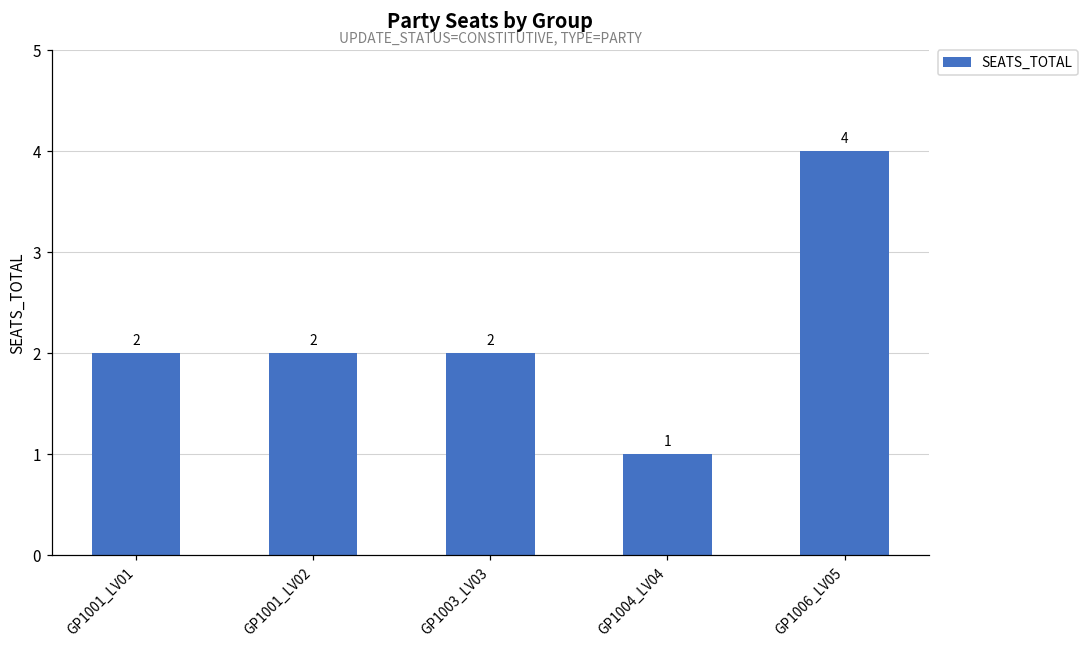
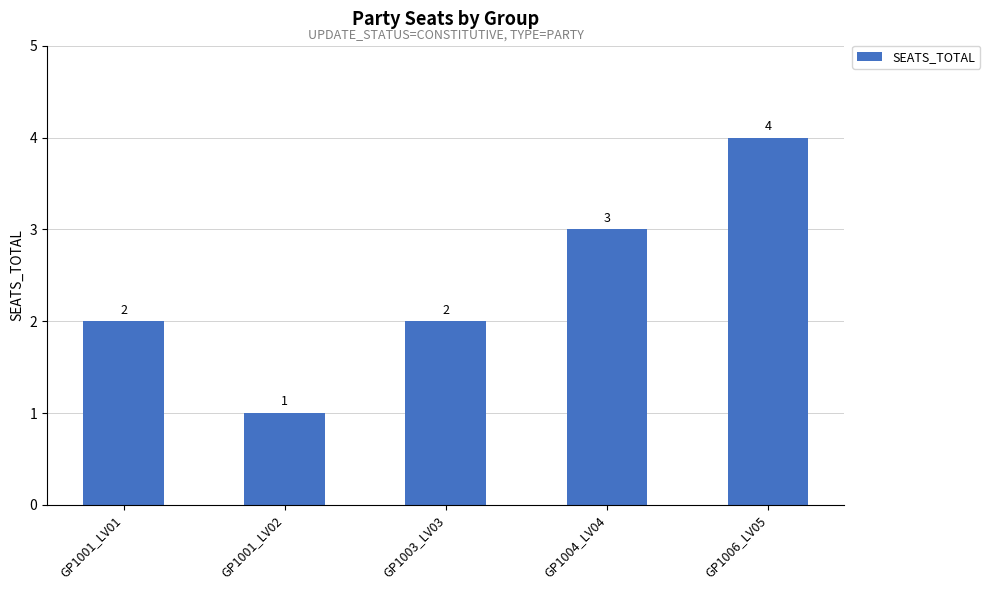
  {
    "GP1001_LV01": 2,
-   "GP1001_LV02": 2,
+   "GP1001_LV02": 1,
    "GP1003_LV03": 2,
-   "GP1004_LV04": 1,
+   "GP1004_LV04": 3,
    "GP1006_LV05": 4
  }
